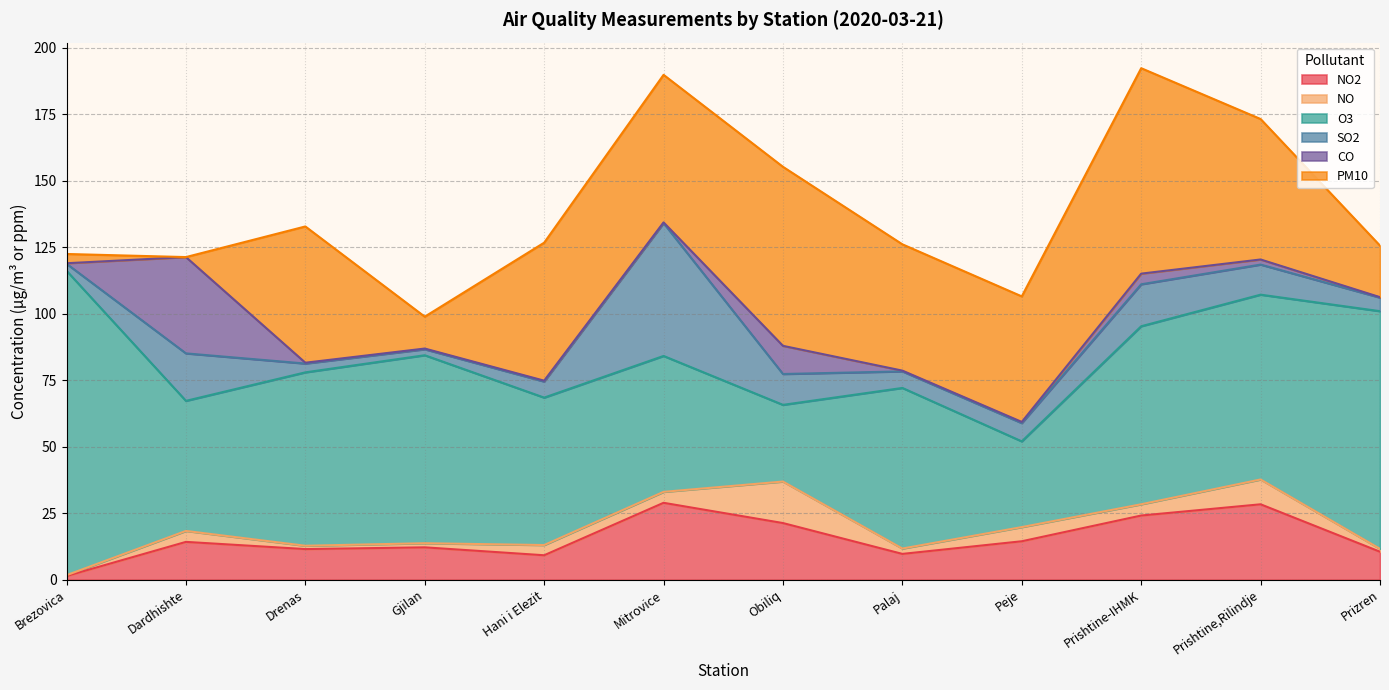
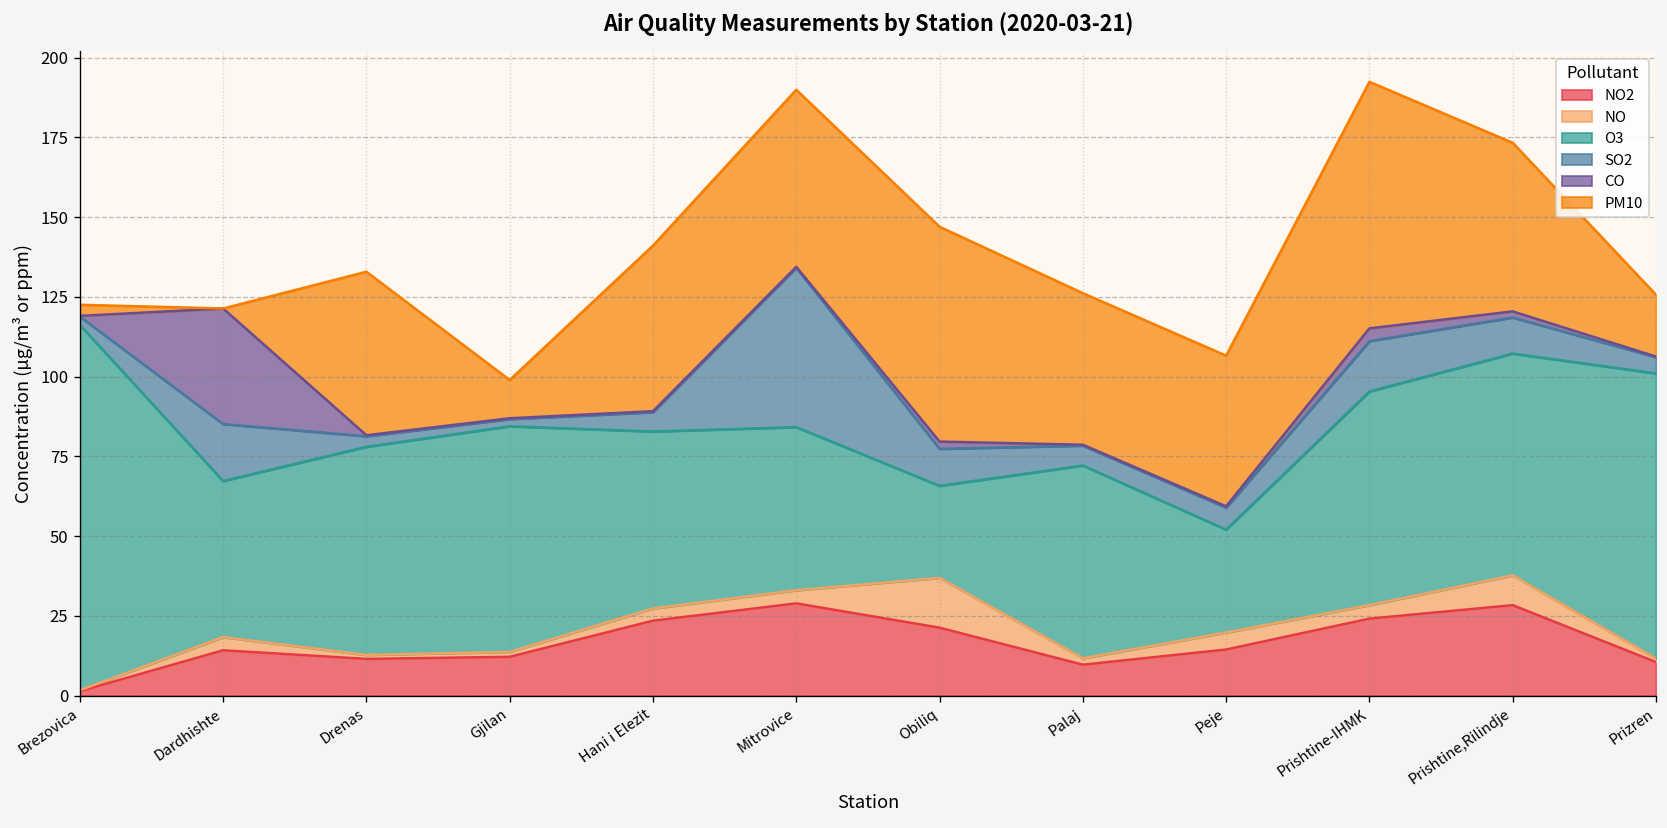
  {
    "NO2": {
      "Dardhishte": 14,
      "Drenas": 12,
      "Gjilan": 12,
-     "Hani i Elezit": 9,
+     "Hani i Elezit": 23,
      "Mitrovice": 29,
      "Obiliq": 21,
      "Palaj": 10,
      "Peje": 14,
      "Prishtine-IHMK": 24,
      "Prishtine,Rilindje": 28,
      "Prizren": 11
    },
    "NO": {
      "Dardhishte": 4,
      "Drenas": 1,
      "Gjilan": 2,
      "Hani i Elezit": 4,
      "Mitrovice": 4,
      "Obiliq": 16,
      "Palaj": 2,
      "Peje": 5,
      "Prishtine-IHMK": 4,
      "Prishtine,Rilindje": 9,
      "Prizren": 1
    },
    "CO": {
-     "Obiliq": 11,
+     "Obiliq": 2,
      "Prishtine-IHMK": 4,
      "Prishtine,Rilindje": 2
    },
    "PM10": {
      "Brezovica": 3,
      "Drenas": 51,
      "Gjilan": 12,
      "Hani i Elezit": 52,
      "Mitrovice": 55,
      "Obiliq": 67,
      "Palaj": 48,
      "Peje": 47,
      "Prishtine-IHMK": 77,
      "Prishtine,Rilindje": 53,
      "Prizren": 19
    }
  }
